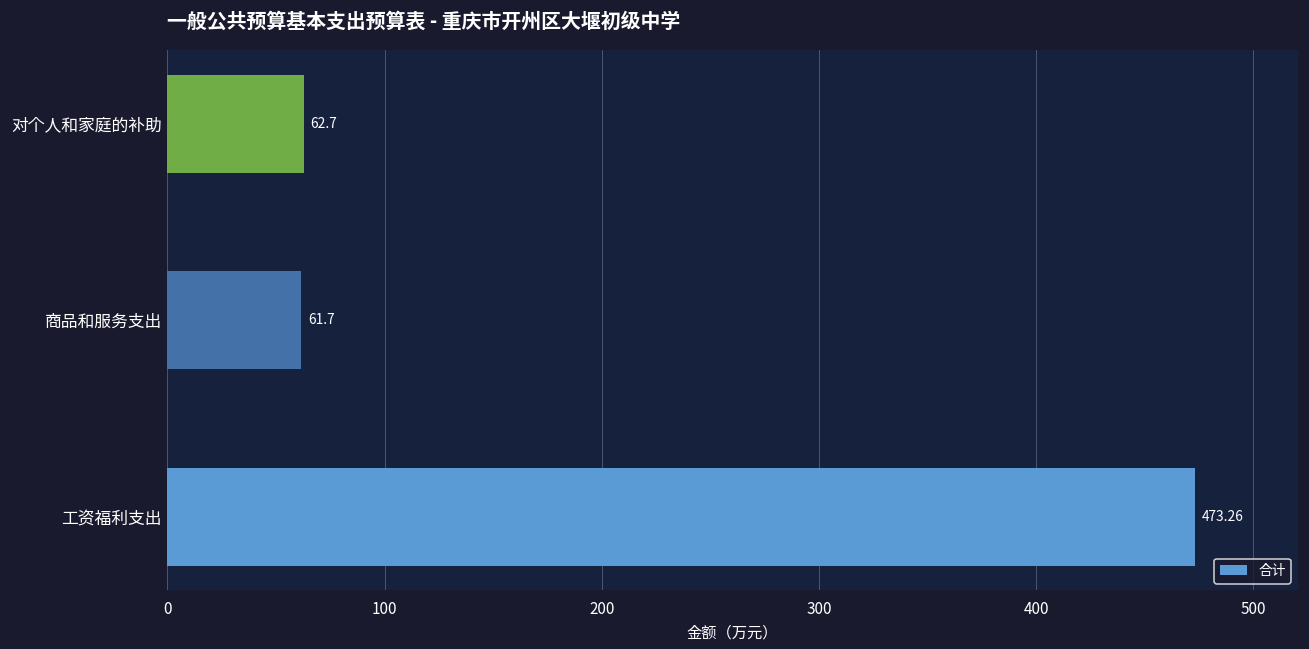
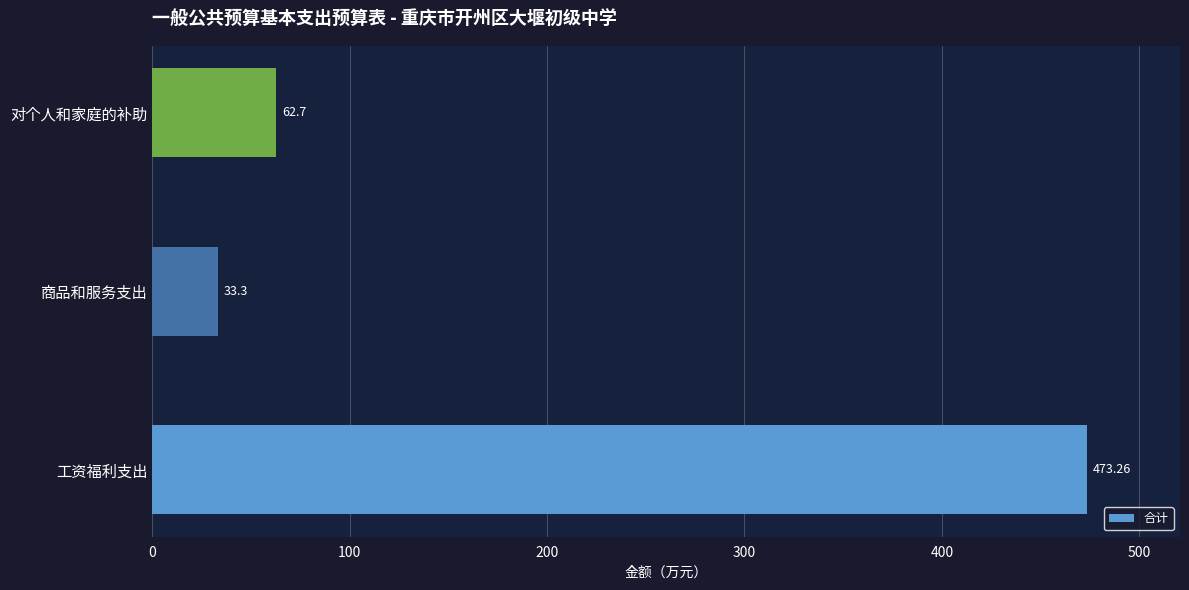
  {
    "对个人和家庭的补助": 62.7,
-   "商品和服务支出": 61.7,
+   "商品和服务支出": 33.3,
    "工资福利支出": 473.26
  }
